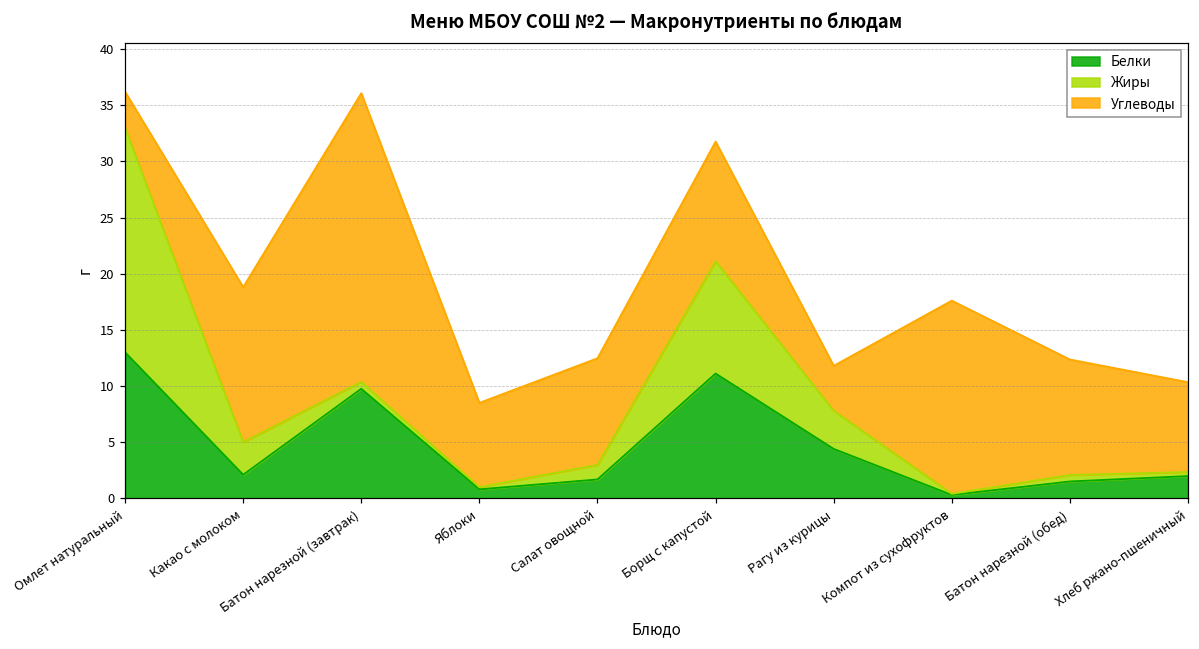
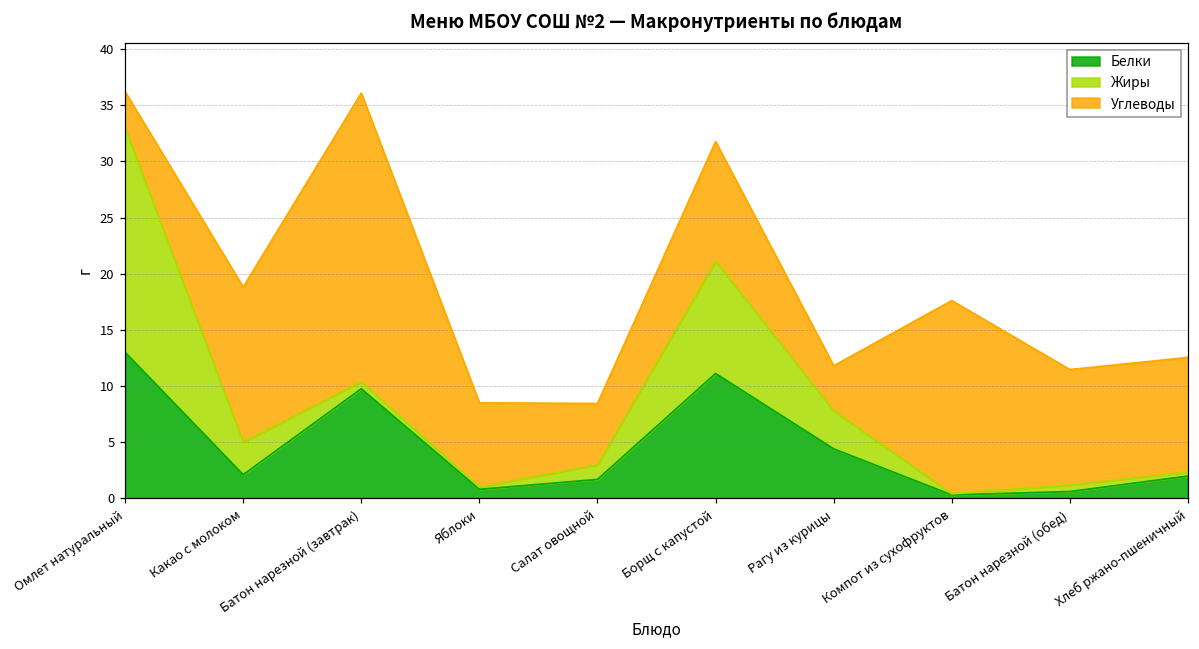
  {
    "Белки": {
      "Омлет натуральный": 13.0,
      "Какао с молоком": 2.1,
      "Батон нарезной (завтрак)": 9.8,
      "Салат овощной": 1.7,
      "Борщ с капустой": 11.1,
      "Рагу из курицы": 4.4,
-     "Батон нарезной (обед)": 1.5,
+     "Батон нарезной (обед)": 0.6,
      "Хлеб ржано-пшеничный": 2.0
    },
    "Жиры": {
      "Омлет натуральный": 20.0,
      "Какао с молоком": 2.9,
      "Батон нарезной (завтрак)": 0.6,
      "Салат овощной": 1.3,
      "Борщ с капустой": 10.0,
      "Рагу из курицы": 3.4,
      "Батон нарезной (обед)": 0.6,
      "Хлеб ржано-пшеничный": 0.4
    },
    "Углеводы": {
      "Омлет натуральный": 3.2,
      "Какао с молоком": 13.8,
      "Батон нарезной (завтрак)": 25.7,
      "Яблоки": 7.5,
-     "Салат овощной": 9.5,
+     "Салат овощной": 5.5,
      "Борщ с капустой": 10.6,
      "Рагу из курицы": 4.0,
      "Компот из сухофруктов": 17.2,
      "Батон нарезной (обед)": 10.3,
-     "Хлеб ржано-пшеничный": 8.0
+     "Хлеб ржано-пшеничный": 10.2
    }
  }
